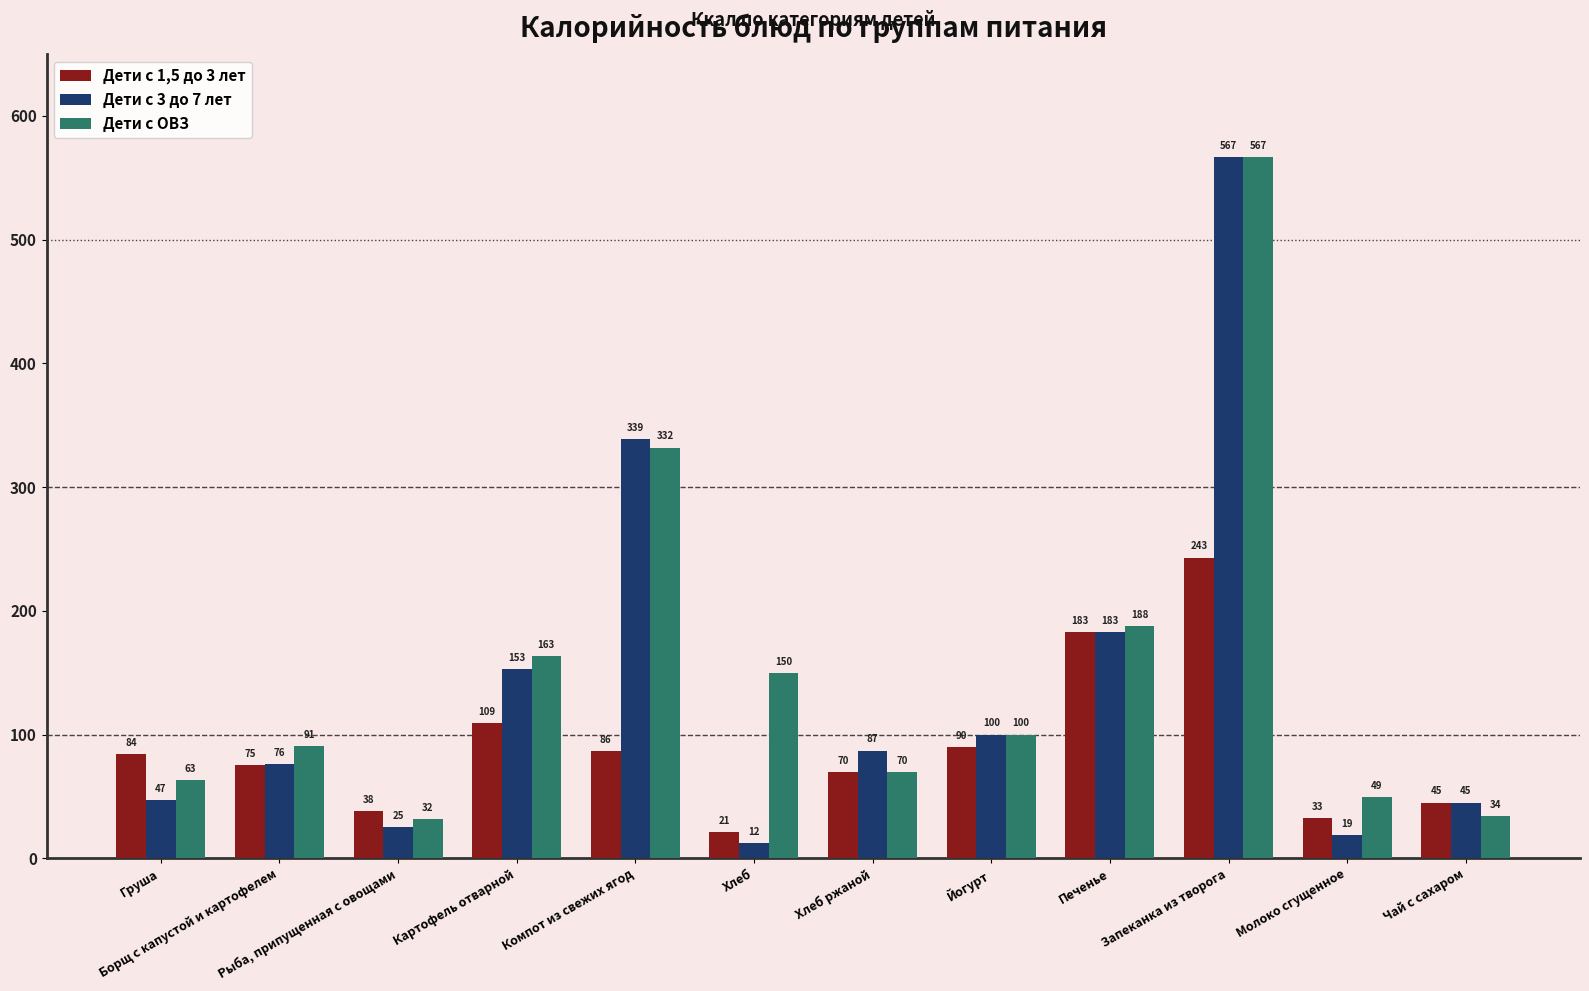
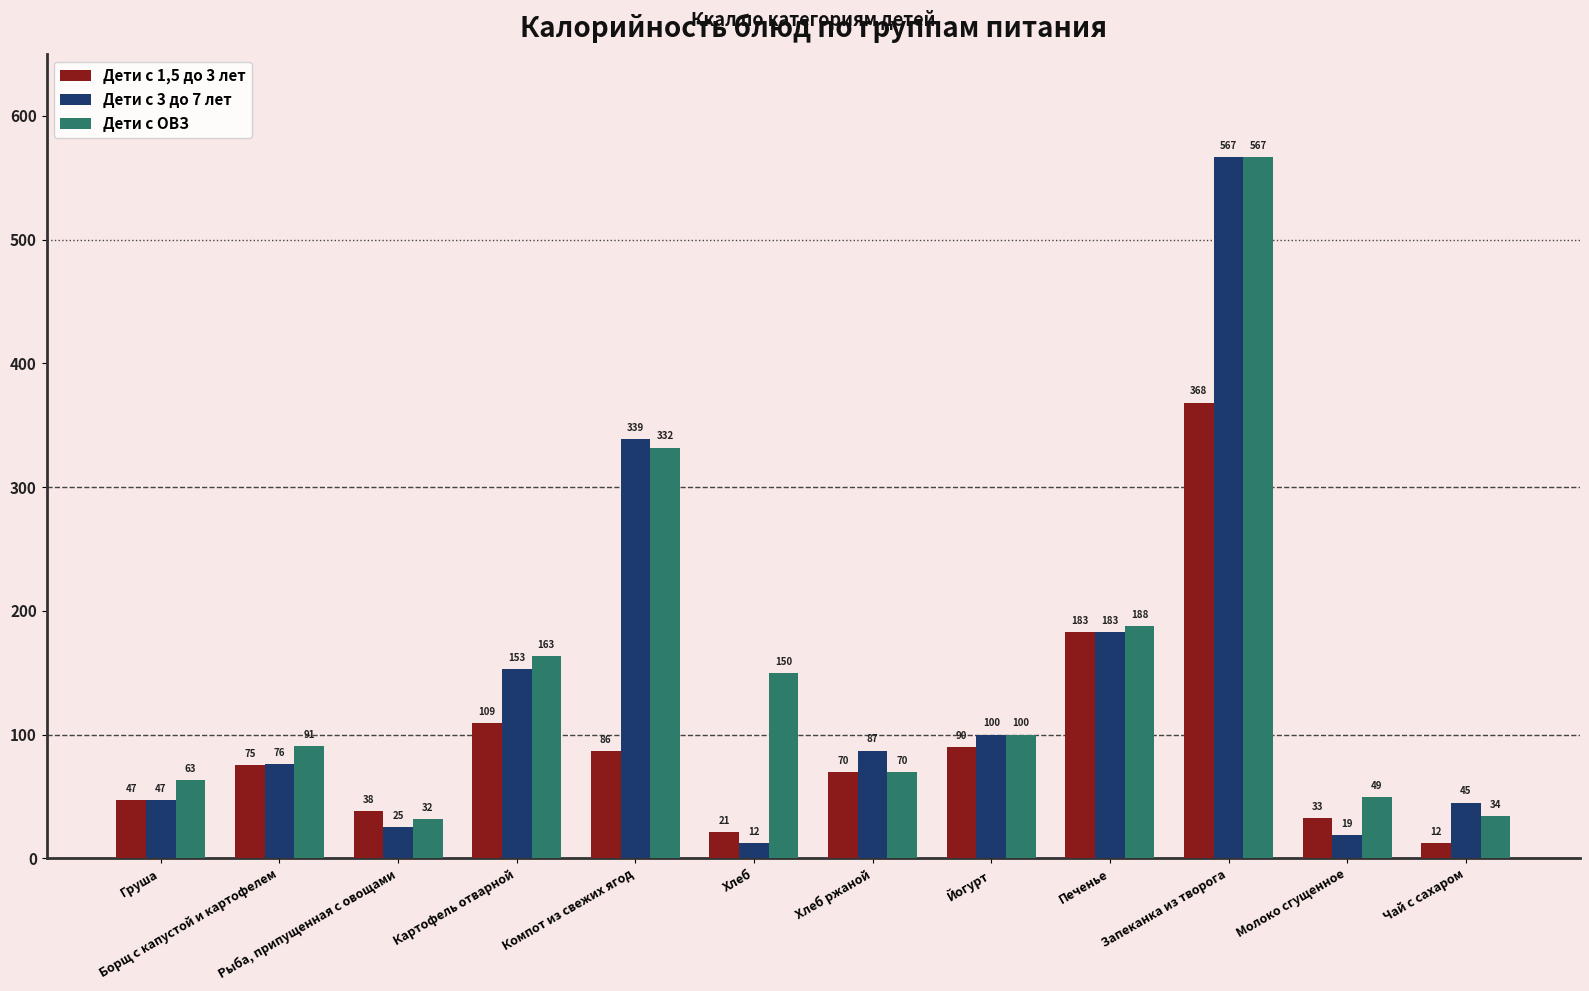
  {
    "Дети с 1,5 до 3 лет": {
-     "Груша": 84,
+     "Груша": 47,
      "Борщ с капустой и картофелем": 75,
      "Рыба, припущенная с овощами": 38,
      "Картофель отварной": 109,
      "Компот из свежих ягод": 86,
      "Хлеб": 21,
      "Хлеб ржаной": 70,
      "Йогурт": 90,
      "Печенье": 183,
-     "Запеканка из творога": 243,
+     "Запеканка из творога": 368,
      "Молоко сгущенное": 33,
-     "Чай с сахаром": 45
+     "Чай с сахаром": 12
    },
    "Дети с 3 до 7 лет": {
      "Груша": 47,
      "Борщ с капустой и картофелем": 76,
      "Рыба, припущенная с овощами": 25,
      "Картофель отварной": 153,
      "Компот из свежих ягод": 339,
      "Хлеб": 12,
      "Хлеб ржаной": 87,
      "Йогурт": 100,
      "Печенье": 183,
      "Запеканка из творога": 567,
      "Молоко сгущенное": 19,
      "Чай с сахаром": 45
    },
    "Дети с ОВЗ": {
      "Груша": 63,
      "Борщ с капустой и картофелем": 91,
      "Рыба, припущенная с овощами": 32,
      "Картофель отварной": 163,
      "Компот из свежих ягод": 332,
      "Хлеб": 150,
      "Хлеб ржаной": 70,
      "Йогурт": 100,
      "Печенье": 188,
      "Запеканка из творога": 567,
      "Молоко сгущенное": 49,
      "Чай с сахаром": 34
    }
  }
